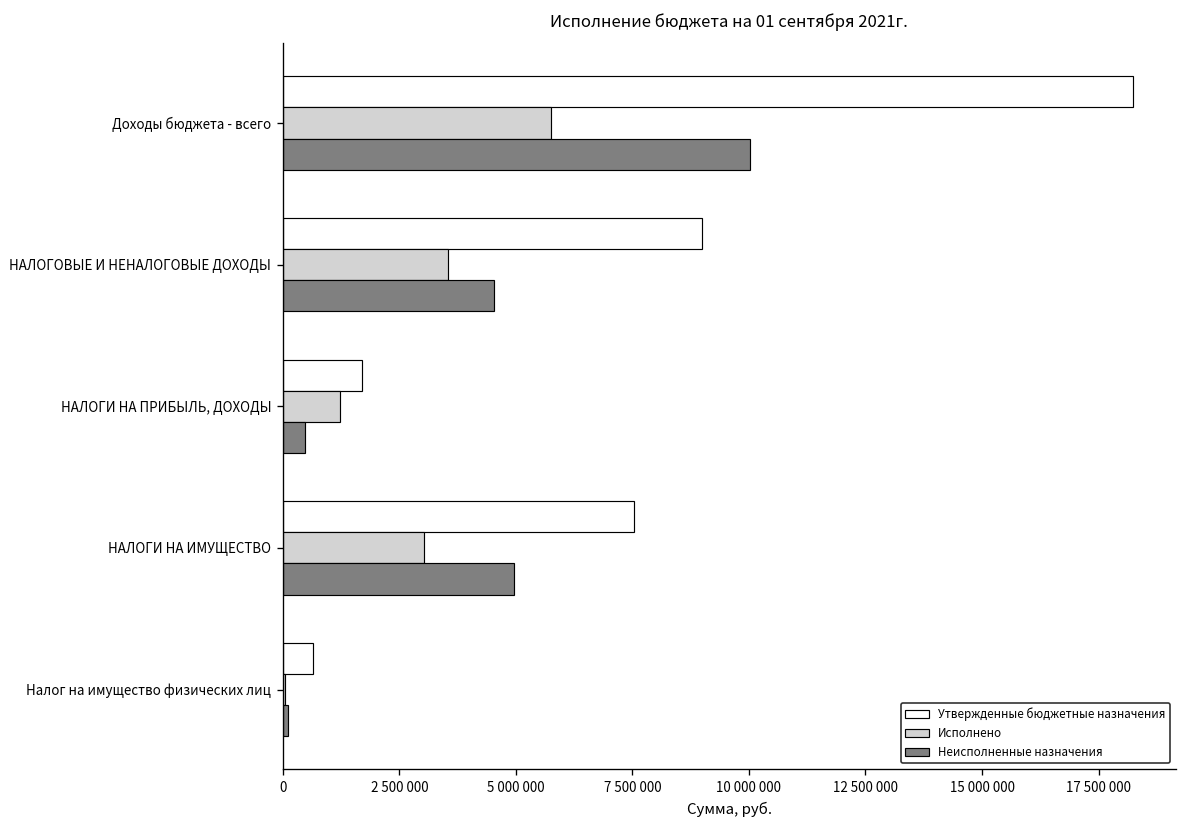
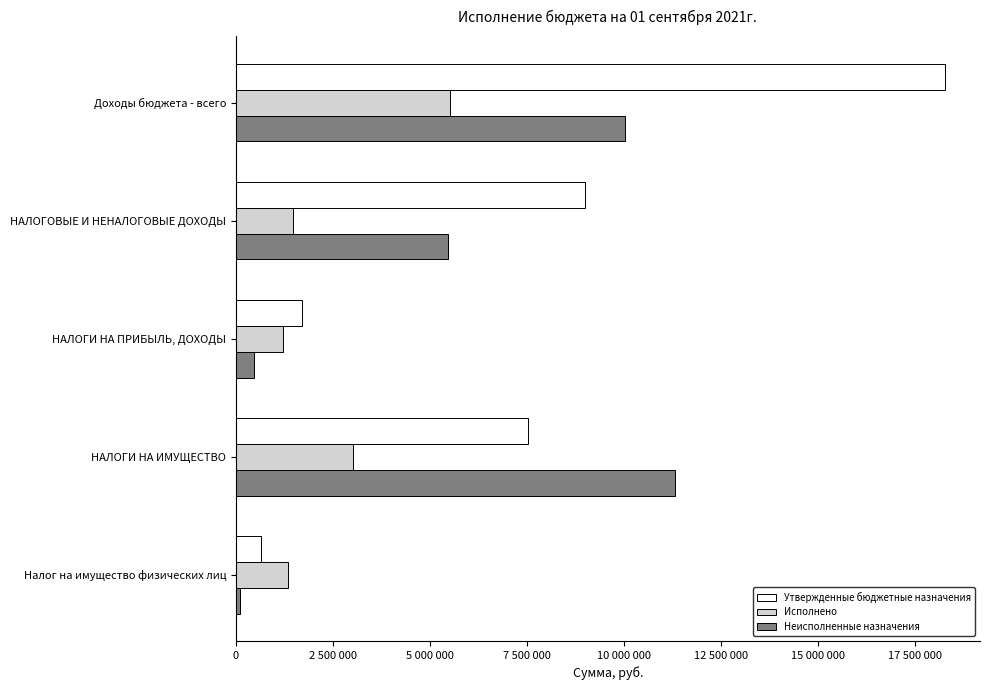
  {
    "Утвержденные бюджетные назначения": {
      "Доходы бюджета - всего": 18200000,
      "НАЛОГОВЫЕ И НЕНАЛОГОВЫЕ ДОХОДЫ": 9000000,
      "НАЛОГИ НА ПРИБЫЛЬ, ДОХОДЫ": 1700000,
      "НАЛОГИ НА ИМУЩЕСТВО": 7500000,
      "Налог на имущество физических лиц": 700000
    },
    "Исполнено": {
-     "Доходы бюджета - всего": 5800000,
-     "НАЛОГОВЫЕ И НЕНАЛОГОВЫЕ ДОХОДЫ": 3500000,
+     "Доходы бюджета - всего": 5500000,
+     "НАЛОГОВЫЕ И НЕНАЛОГОВЫЕ ДОХОДЫ": 1500000,
      "НАЛОГИ НА ПРИБЫЛЬ, ДОХОДЫ": 1200000,
      "НАЛОГИ НА ИМУЩЕСТВО": 3000000,
-     "Налог на имущество физических лиц": 0
+     "Налог на имущество физических лиц": 1300000
    },
    "Неисполненные назначения": {
      "Доходы бюджета - всего": 10000000,
-     "НАЛОГОВЫЕ И НЕНАЛОГОВЫЕ ДОХОДЫ": 4500000,
+     "НАЛОГОВЫЕ И НЕНАЛОГОВЫЕ ДОХОДЫ": 5500000,
      "НАЛОГИ НА ПРИБЫЛЬ, ДОХОДЫ": 500000,
-     "НАЛОГИ НА ИМУЩЕСТВО": 4900000,
+     "НАЛОГИ НА ИМУЩЕСТВО": 11300000,
      "Налог на имущество физических лиц": 100000
    }
  }
